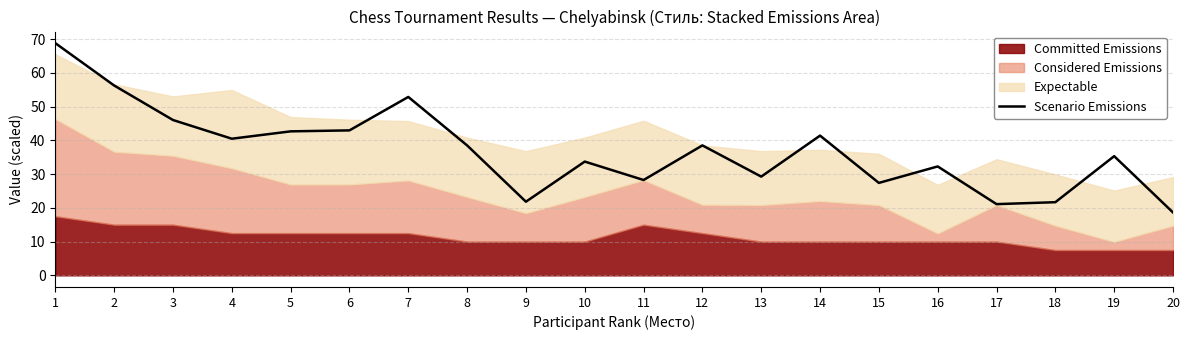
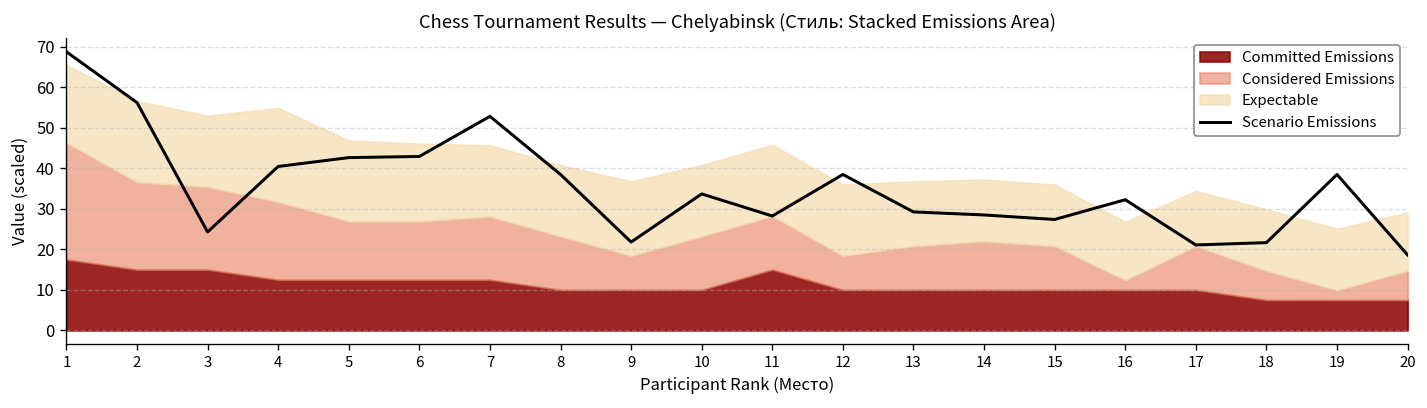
  {
    "Scenario Emissions": {
      "1": 69,
-     "3": 46,
+     "3": 24,
      "4": 40,
      "5": 43,
      "6": 43,
      "7": 53,
      "8": 38,
      "9": 22,
      "10": 34,
      "13": 29,
-     "14": 41,
+     "14": 29,
      "15": 27,
      "16": 32,
      "18": 22,
-     "19": 35,
+     "19": 38,
      "20": 19
    },
    "Committed Emissions": {
      "1": 18,
      "2": 15,
      "3": 15,
      "4": 13,
      "5": 13,
      "6": 13,
      "7": 13,
      "8": 10,
      "9": 10,
      "10": 10,
      "11": 15,
-     "12": 13,
+     "12": 10,
      "13": 10,
      "14": 10,
      "15": 10,
      "16": 10,
      "17": 10,
      "18": 8,
      "19": 8,
      "20": 8
    },
    "Considered Emissions": {
      "1": 29,
      "2": 22,
      "3": 20,
      "4": 19,
      "5": 14,
      "6": 14,
      "7": 16,
      "8": 13,
      "9": 8,
      "10": 13,
      "12": 8,
      "13": 11,
      "14": 12,
      "15": 11,
      "16": 2,
      "18": 7,
      "19": 2,
      "20": 7
    },
    "Expectable": {
      "1": 19,
      "3": 18,
      "4": 23,
      "5": 20,
      "6": 19,
      "7": 18,
      "8": 18,
      "9": 18,
      "10": 18,
      "11": 18,
      "13": 16,
      "14": 15,
      "15": 15,
      "16": 14,
      "17": 14,
      "18": 15,
      "19": 15,
      "20": 14
    }
  }
